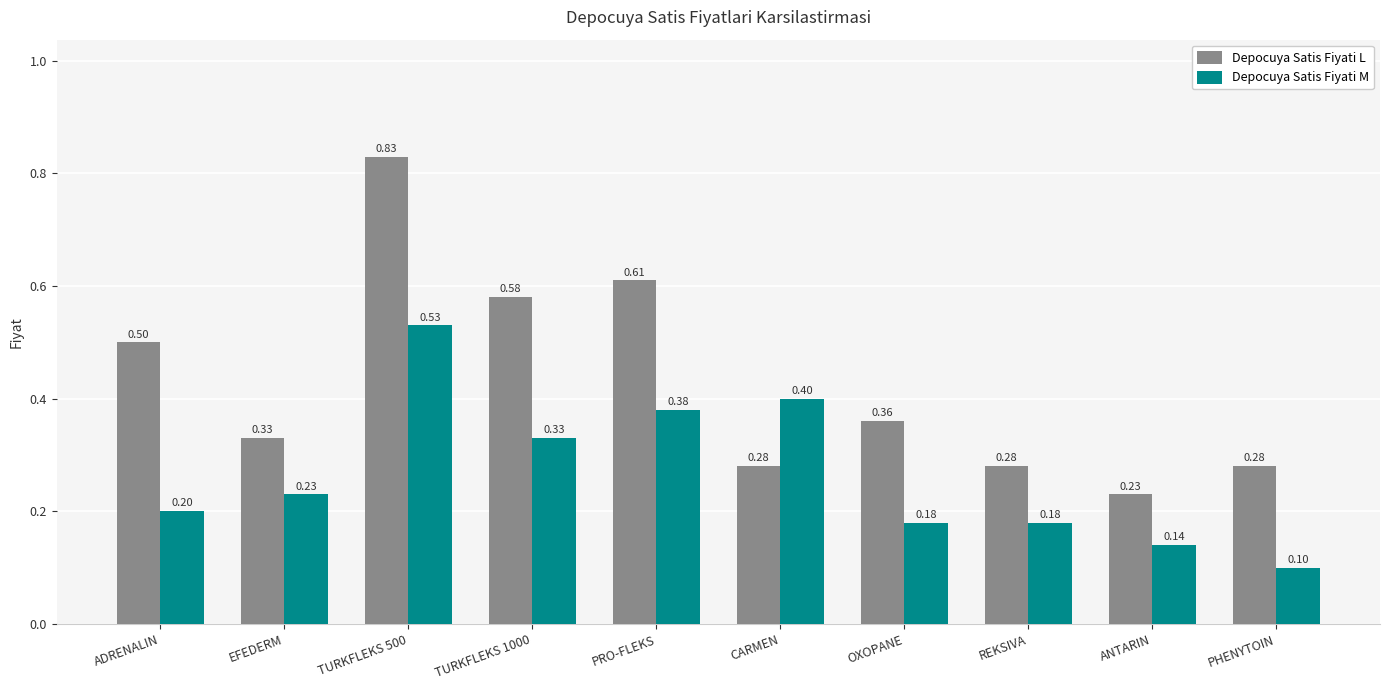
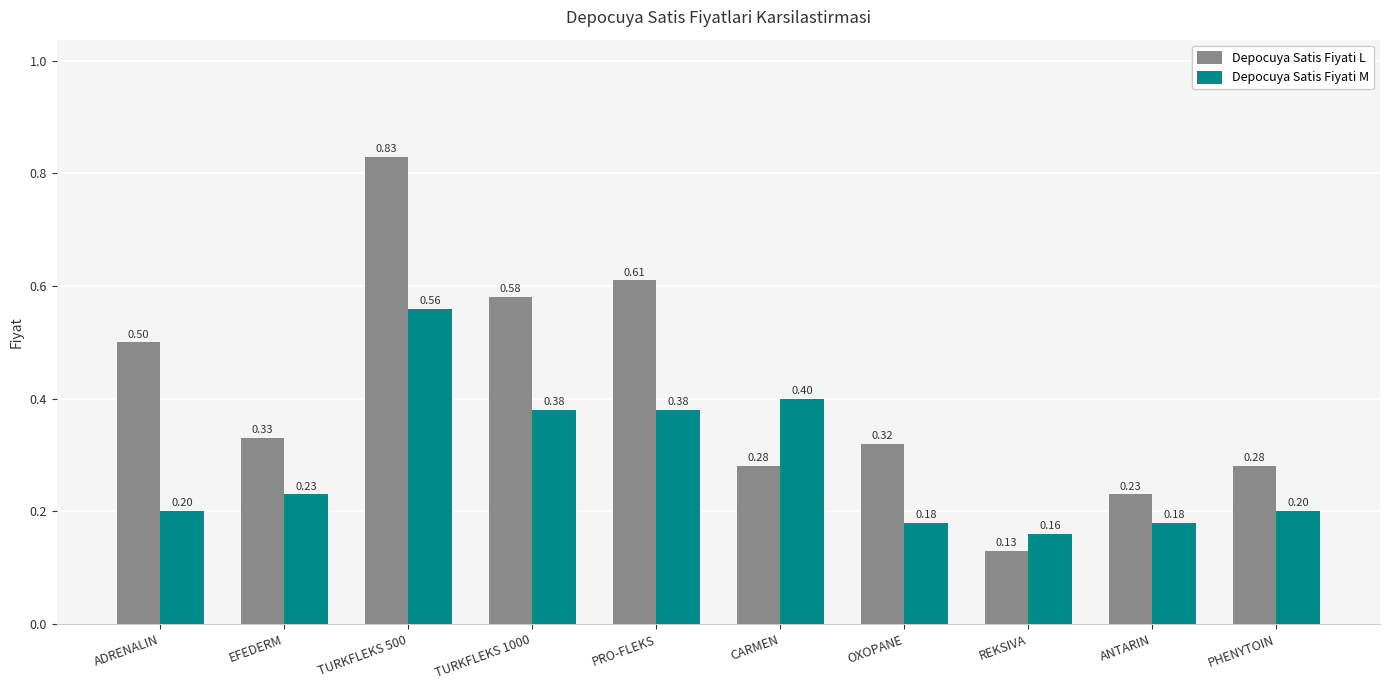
  {
    "Depocuya Satis Fiyati L": {
      "ADRENALIN": 0.50,
      "EFEDERM": 0.33,
      "TURKFLEKS 500": 0.83,
      "TURKFLEKS 1000": 0.58,
      "PRO-FLEKS": 0.61,
      "CARMEN": 0.28,
-     "OXOPANE": 0.36,
-     "REKSIVA": 0.28,
+     "OXOPANE": 0.32,
+     "REKSIVA": 0.13,
      "ANTARIN": 0.23,
      "PHENYTOIN": 0.28
    },
    "Depocuya Satis Fiyati M": {
      "ADRENALIN": 0.20,
      "EFEDERM": 0.23,
-     "TURKFLEKS 500": 0.53,
-     "TURKFLEKS 1000": 0.33,
+     "TURKFLEKS 500": 0.56,
+     "TURKFLEKS 1000": 0.38,
      "PRO-FLEKS": 0.38,
      "CARMEN": 0.40,
      "OXOPANE": 0.18,
-     "REKSIVA": 0.18,
-     "ANTARIN": 0.14,
-     "PHENYTOIN": 0.10
+     "REKSIVA": 0.16,
+     "ANTARIN": 0.18,
+     "PHENYTOIN": 0.20
    }
  }
